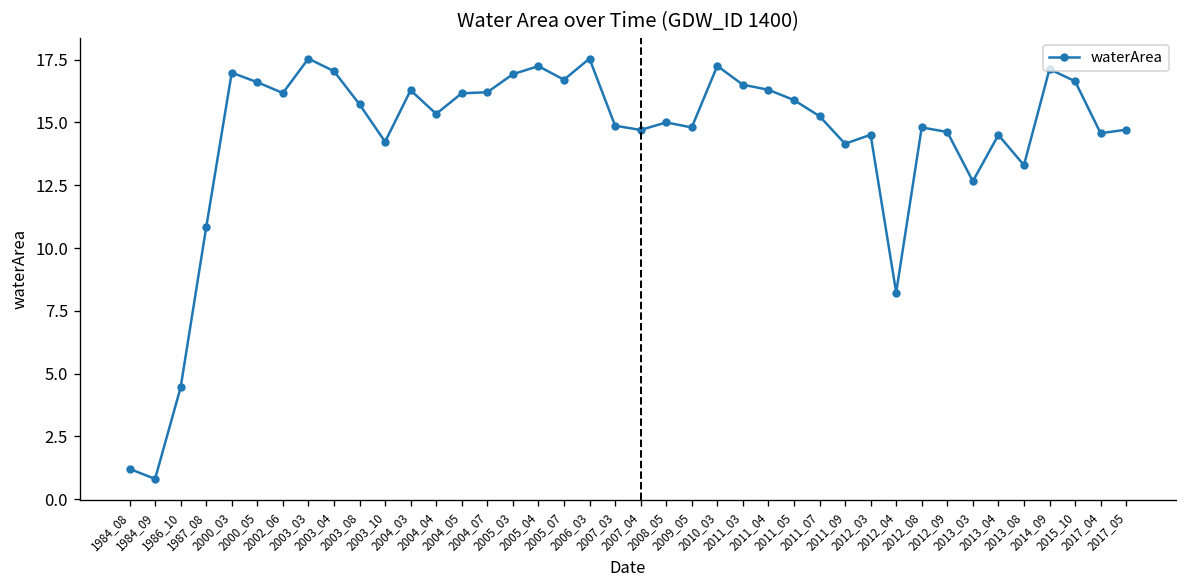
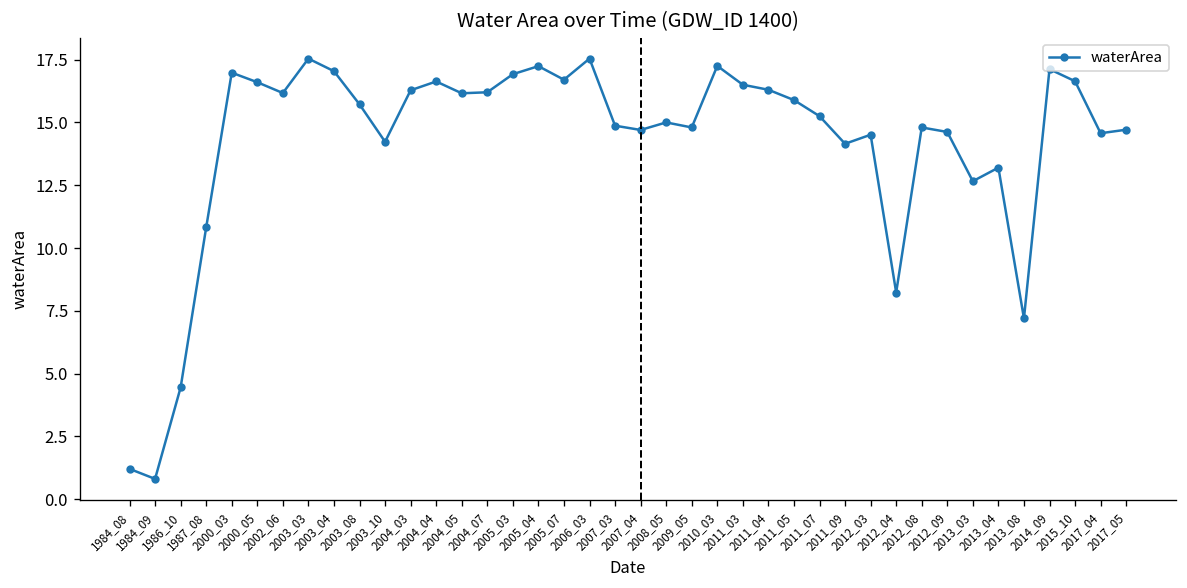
  {
    "1984_08": 1.2,
    "1984_09": 0.8,
    "1986_10": 4.5,
    "1987_08": 10.8,
    "2000_03": 17.0,
    "2000_05": 16.6,
    "2002_06": 16.2,
    "2003_03": 17.5,
    "2003_04": 17.0,
    "2003_08": 15.7,
    "2003_10": 14.2,
    "2004_03": 16.3,
-   "2004_04": 15.3,
+   "2004_04": 16.6,
    "2004_05": 16.2,
    "2004_07": 16.2,
    "2005_03": 16.9,
    "2005_04": 17.2,
    "2005_07": 16.7,
    "2006_03": 17.5,
    "2007_03": 14.9,
    "2007_04": 14.7,
    "2008_05": 15.0,
    "2009_05": 14.8,
    "2010_03": 17.3,
    "2011_03": 16.5,
    "2011_04": 16.3,
    "2011_05": 15.9,
    "2011_07": 15.3,
    "2011_09": 14.2,
    "2012_03": 14.5,
    "2012_04": 8.2,
    "2012_08": 14.8,
    "2012_09": 14.6,
    "2013_03": 12.7,
-   "2013_04": 14.5,
-   "2013_08": 13.3,
+   "2013_04": 13.2,
+   "2013_08": 7.2,
    "2015_10": 16.6,
    "2017_04": 14.6,
    "2017_05": 14.7
  }
